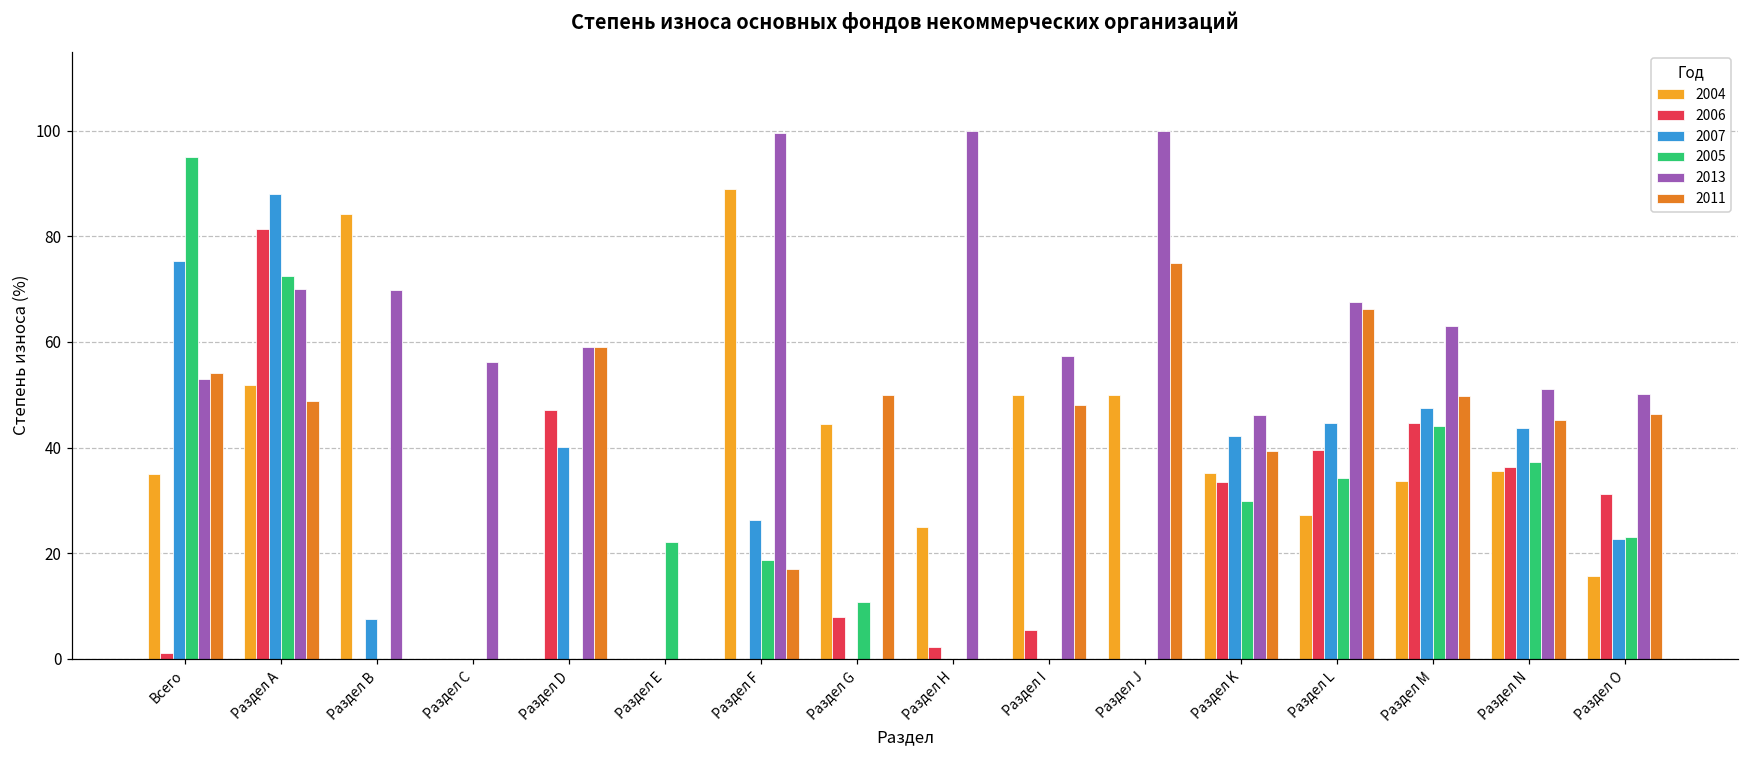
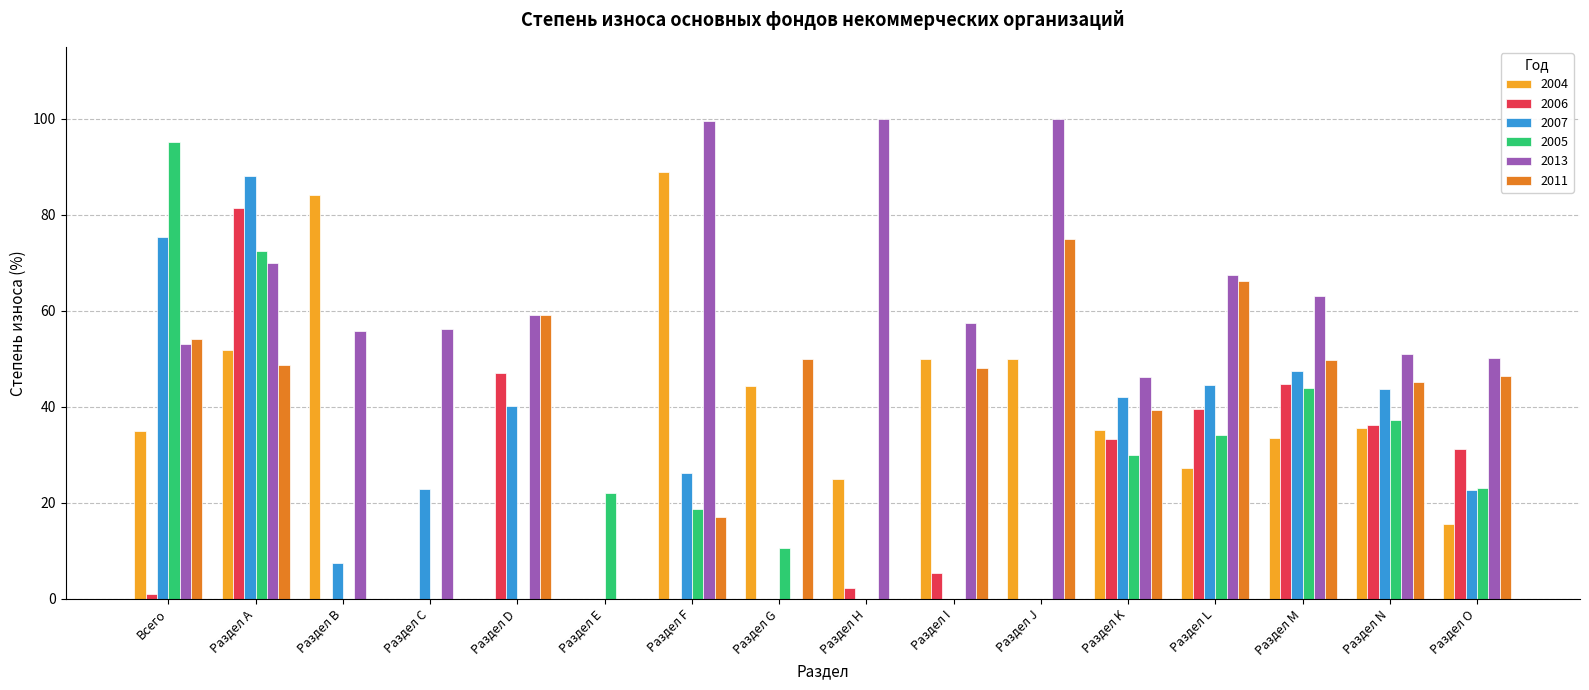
  {
    "2006": {
      "Всего": 1,
      "Раздел А": 81,
      "Раздел В": 0,
      "Раздел С": 0,
      "Раздел D": 47,
      "Раздел Е": 0,
      "Раздел F": 0,
-     "Раздел G": 8,
+     "Раздел G": 0,
      "Раздел Н": 2,
      "Раздел I": 6,
      "Раздел J": 0,
      "Раздел K": 33,
      "Раздел L": 40,
      "Раздел M": 45,
      "Раздел N": 36,
      "Раздел O": 31
    },
    "2007": {
      "Всего": 75,
      "Раздел А": 88,
      "Раздел В": 8,
-     "Раздел С": 0,
+     "Раздел С": 23,
      "Раздел D": 40,
      "Раздел Е": 0,
      "Раздел F": 26,
      "Раздел G": 0,
      "Раздел Н": 0,
      "Раздел I": 0,
      "Раздел J": 0,
      "Раздел K": 42,
      "Раздел L": 45,
      "Раздел M": 48,
      "Раздел N": 44,
      "Раздел O": 23
    },
    "2005": {
      "Всего": 95,
      "Раздел А": 73,
      "Раздел В": 0,
      "Раздел С": 0,
      "Раздел D": 0,
      "Раздел Е": 22,
      "Раздел F": 19,
      "Раздел G": 11,
      "Раздел Н": 0,
      "Раздел I": 0,
      "Раздел J": 0,
      "Раздел K": 30,
      "Раздел L": 34,
      "Раздел M": 44,
      "Раздел N": 37,
      "Раздел O": 23
    },
    "2013": {
      "Всего": 53,
      "Раздел А": 70,
-     "Раздел В": 70,
+     "Раздел В": 56,
      "Раздел С": 56,
      "Раздел D": 59,
      "Раздел Е": 0,
      "Раздел F": 100,
      "Раздел G": 0,
      "Раздел Н": 100,
      "Раздел I": 57,
      "Раздел J": 100,
      "Раздел K": 46,
      "Раздел L": 68,
      "Раздел M": 63,
      "Раздел N": 51,
      "Раздел O": 50
    }
  }
